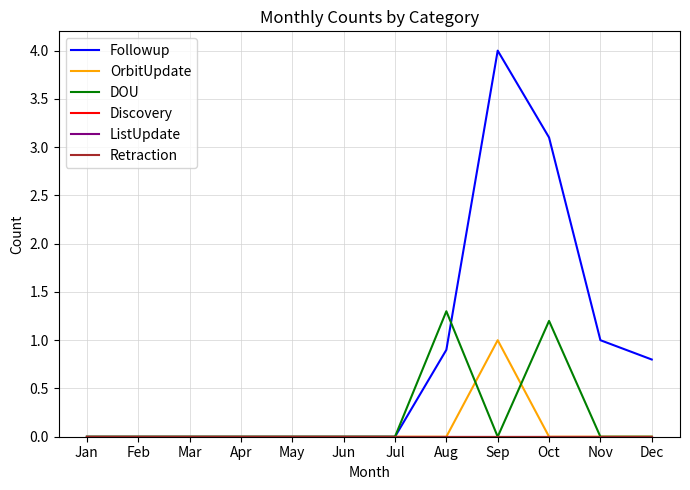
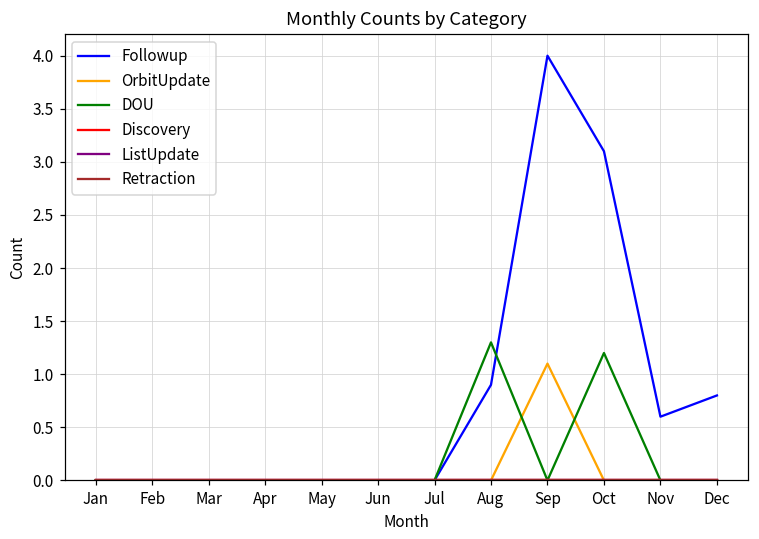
  {
    "Followup": {
      "Aug": 0.9,
      "Sep": 4.0,
      "Oct": 3.1,
-     "Nov": 1.0,
+     "Nov": 0.6,
      "Dec": 0.8
    },
    "OrbitUpdate": {
-     "Sep": 1.0
+     "Sep": 1.1
    },
    "DOU": {
      "Aug": 1.3,
      "Oct": 1.2
    }
  }
